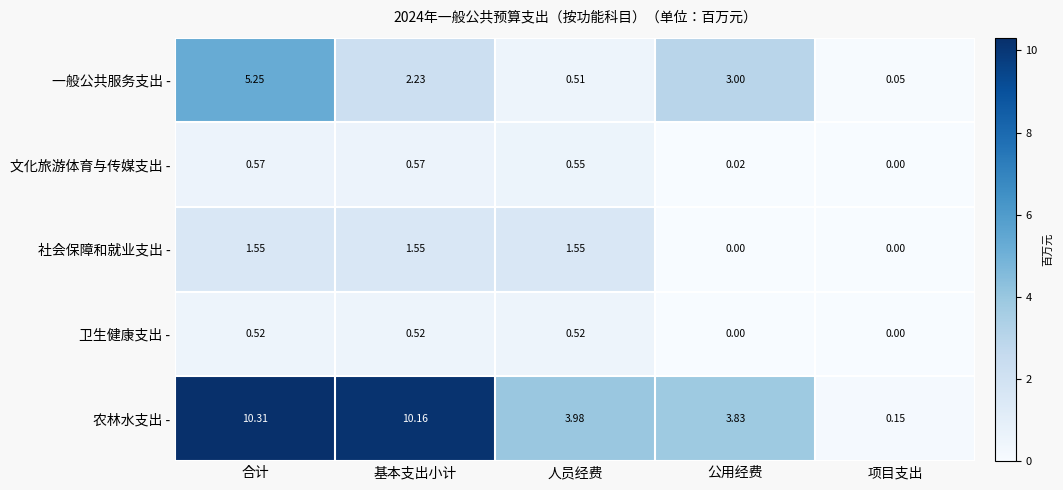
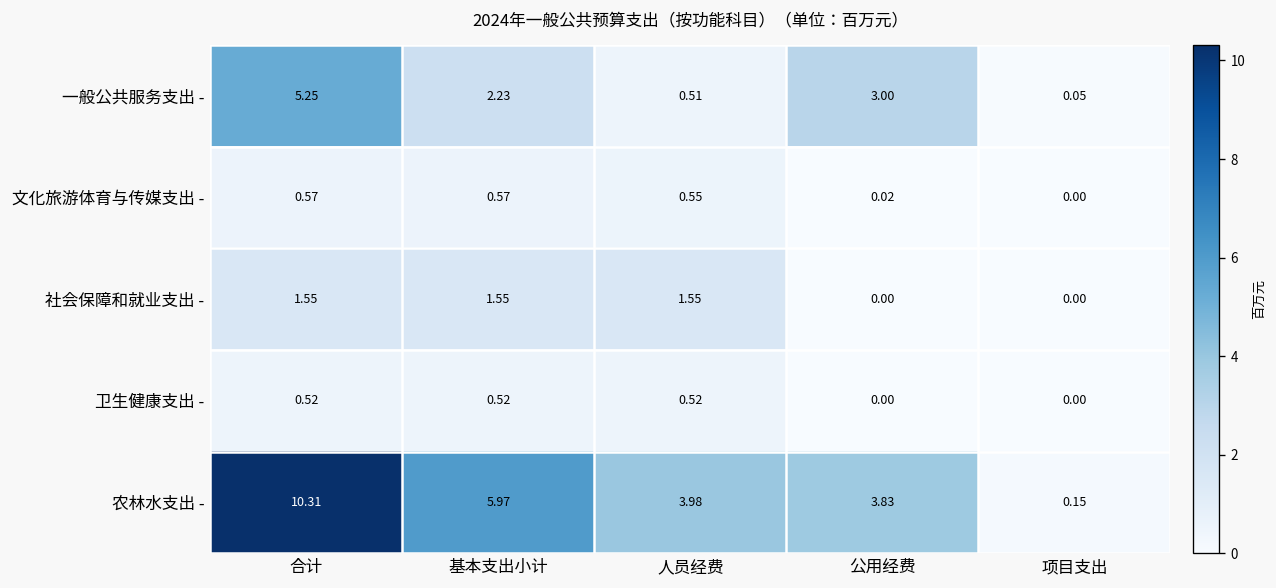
  {
    "一般公共服务支出 -": {
      "合计": 5.25,
      "基本支出小计": 2.23,
      "人员经费": 0.51,
      "公用经费": 3.00,
      "项目支出": 0.05
    },
    "文化旅游体育与传媒支出 -": {
      "合计": 0.57,
      "基本支出小计": 0.57,
      "人员经费": 0.55,
      "公用经费": 0.02,
      "项目支出": 0.00
    },
    "社会保障和就业支出 -": {
      "合计": 1.55,
      "基本支出小计": 1.55,
      "人员经费": 1.55,
      "公用经费": 0.00,
      "项目支出": 0.00
    },
    "卫生健康支出 -": {
      "合计": 0.52,
      "基本支出小计": 0.52,
      "人员经费": 0.52,
      "公用经费": 0.00,
      "项目支出": 0.00
    },
    "农林水支出 -": {
      "合计": 10.31,
-     "基本支出小计": 10.16,
+     "基本支出小计": 5.97,
      "人员经费": 3.98,
      "公用经费": 3.83,
      "项目支出": 0.15
    }
  }
